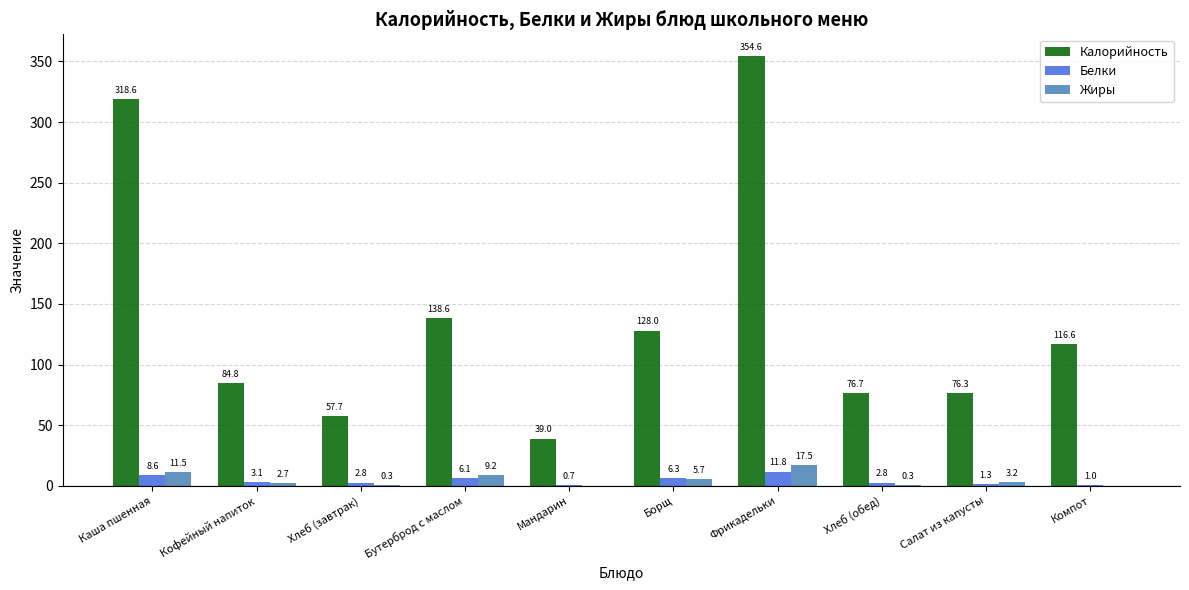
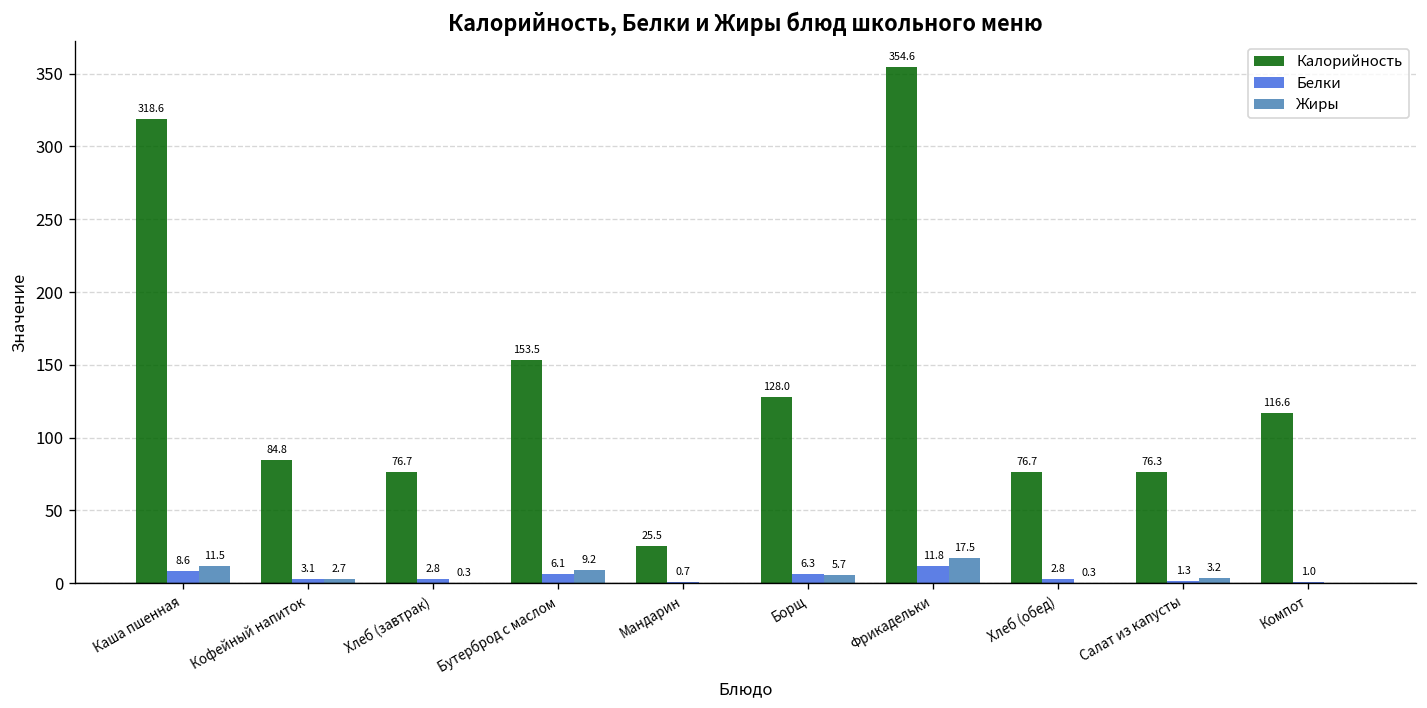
  {
    "Калорийность": {
      "Каша пшенная": 318.6,
      "Кофейный напиток": 84.8,
-     "Хлеб (завтрак)": 57.7,
-     "Бутерброд с маслом": 138.6,
-     "Мандарин": 39.0,
+     "Хлеб (завтрак)": 76.7,
+     "Бутерброд с маслом": 153.5,
+     "Мандарин": 25.5,
      "Борщ": 128.0,
      "Фрикадельки": 354.6,
      "Хлеб (обед)": 76.7,
      "Салат из капусты": 76.3,
      "Компот": 116.6
    }
  }
